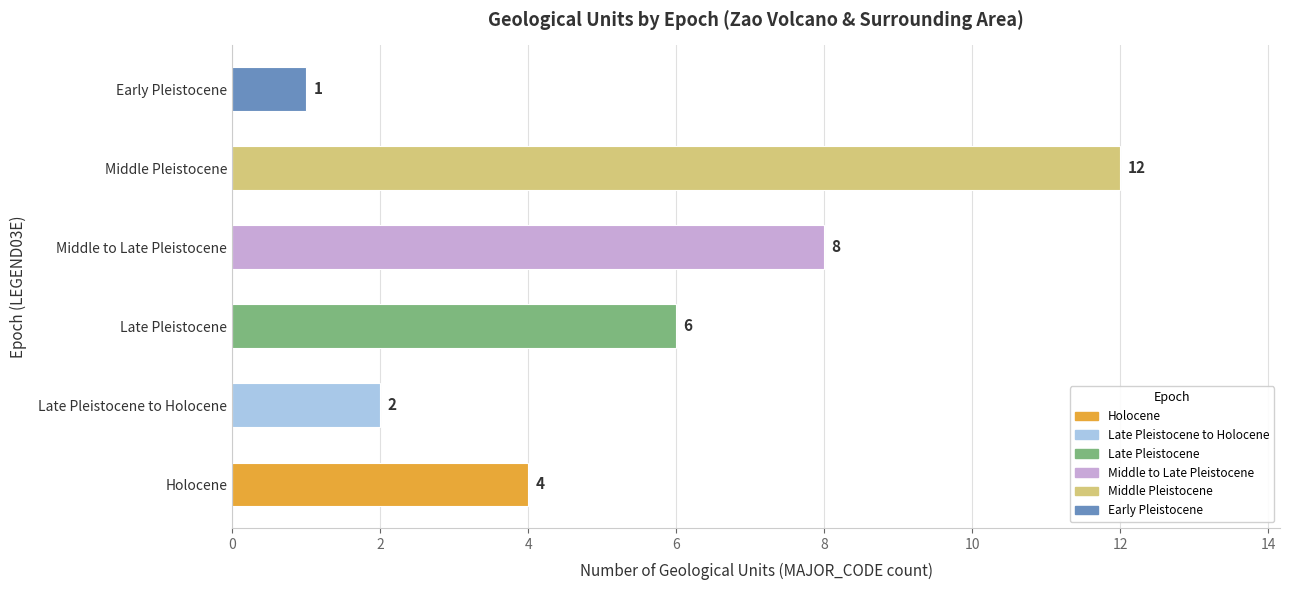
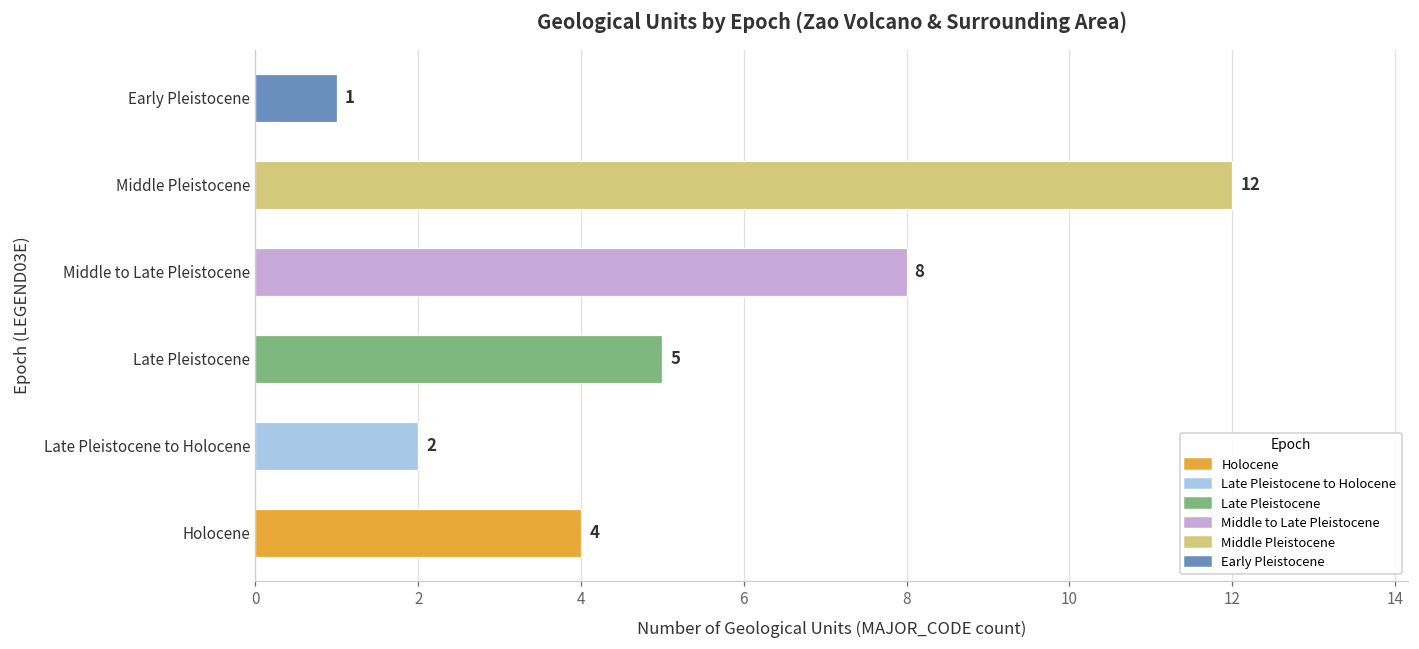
  {
    "Early Pleistocene": 1,
    "Middle Pleistocene": 12,
    "Middle to Late Pleistocene": 8,
-   "Late Pleistocene": 6,
+   "Late Pleistocene": 5,
    "Late Pleistocene to Holocene": 2,
    "Holocene": 4
  }
